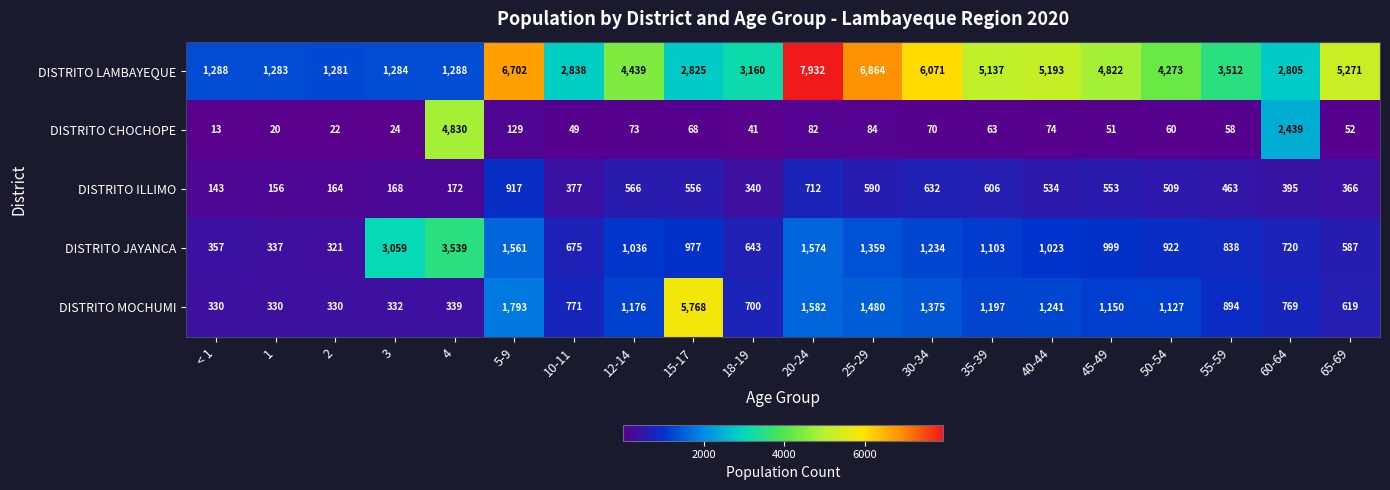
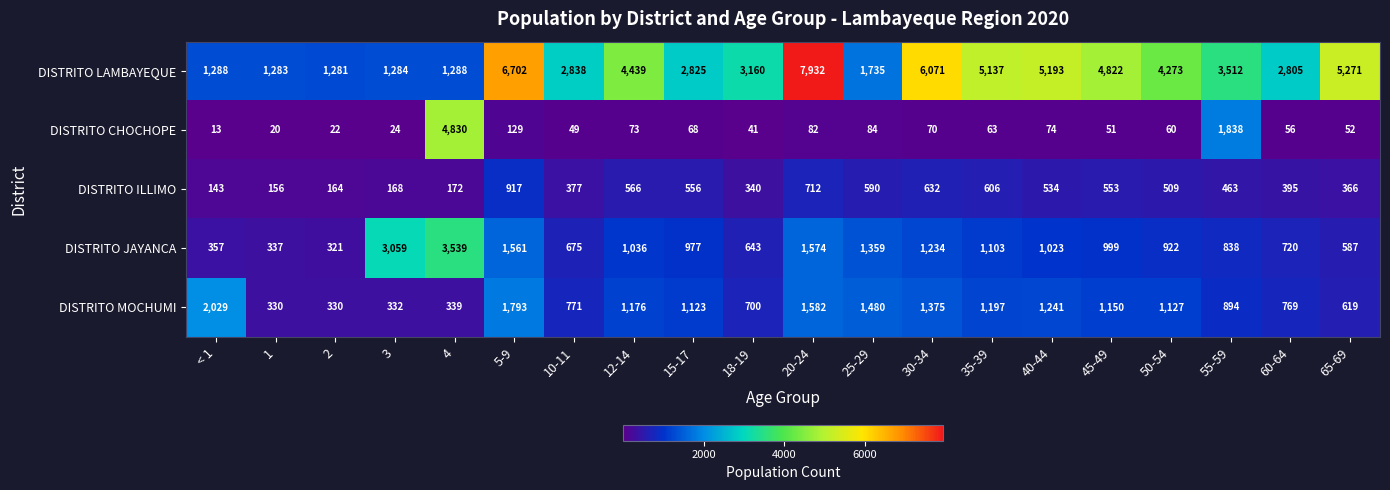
  {
    "DISTRITO LAMBAYEQUE": {
      "< 1": "1,288",
      "1": "1,283",
      "2": "1,281",
      "3": "1,284",
      "4": "1,288",
      "5-9": "6,702",
      "10-11": "2,838",
      "12-14": "4,439",
      "15-17": "2,825",
      "18-19": "3,160",
      "20-24": "7,932",
-     "25-29": "6,864",
+     "25-29": "1,735",
      "30-34": "6,071",
      "35-39": "5,137",
      "40-44": "5,193",
      "45-49": "4,822",
      "50-54": "4,273",
      "55-59": "3,512",
      "60-64": "2,805",
      "65-69": "5,271"
    },
    "DISTRITO CHOCHOPE": {
      "< 1": "13",
      "1": "20",
      "2": "22",
      "3": "24",
      "4": "4,830",
      "5-9": "129",
      "10-11": "49",
      "12-14": "73",
      "15-17": "68",
      "18-19": "41",
      "20-24": "82",
      "25-29": "84",
      "30-34": "70",
      "35-39": "63",
      "40-44": "74",
      "45-49": "51",
      "50-54": "60",
-     "55-59": "58",
-     "60-64": "2,439",
+     "55-59": "1,838",
+     "60-64": "56",
      "65-69": "52"
    },
    "DISTRITO ILLIMO": {
      "< 1": "143",
      "1": "156",
      "2": "164",
      "3": "168",
      "4": "172",
      "5-9": "917",
      "10-11": "377",
      "12-14": "566",
      "15-17": "556",
      "18-19": "340",
      "20-24": "712",
      "25-29": "590",
      "30-34": "632",
      "35-39": "606",
      "40-44": "534",
      "45-49": "553",
      "50-54": "509",
      "55-59": "463",
      "60-64": "395",
      "65-69": "366"
    },
    "DISTRITO JAYANCA": {
      "< 1": "357",
      "1": "337",
      "2": "321",
      "3": "3,059",
      "4": "3,539",
      "5-9": "1,561",
      "10-11": "675",
      "12-14": "1,036",
      "15-17": "977",
      "18-19": "643",
      "20-24": "1,574",
      "25-29": "1,359",
      "30-34": "1,234",
      "35-39": "1,103",
      "40-44": "1,023",
      "45-49": "999",
      "50-54": "922",
      "55-59": "838",
      "60-64": "720",
      "65-69": "587"
    },
    "DISTRITO MOCHUMI": {
-     "< 1": "330",
+     "< 1": "2,029",
      "1": "330",
      "2": "330",
      "3": "332",
      "4": "339",
      "5-9": "1,793",
      "10-11": "771",
      "12-14": "1,176",
-     "15-17": "5,768",
+     "15-17": "1,123",
      "18-19": "700",
      "20-24": "1,582",
      "25-29": "1,480",
      "30-34": "1,375",
      "35-39": "1,197",
      "40-44": "1,241",
      "45-49": "1,150",
      "50-54": "1,127",
      "55-59": "894",
      "60-64": "769",
      "65-69": "619"
    }
  }
